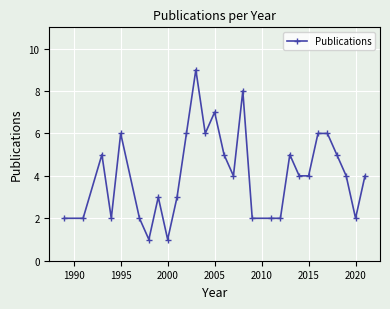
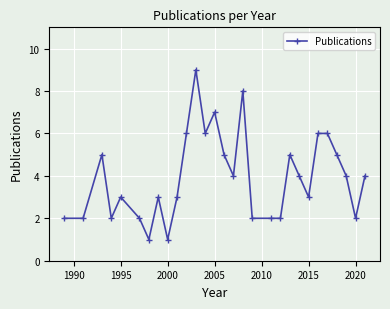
  {
-   "1995": 6,
+   "1995": 3,
    "2000": 1,
    "2005": 7,
-   "2015": 4,
+   "2015": 3,
    "2020": 2
  }
